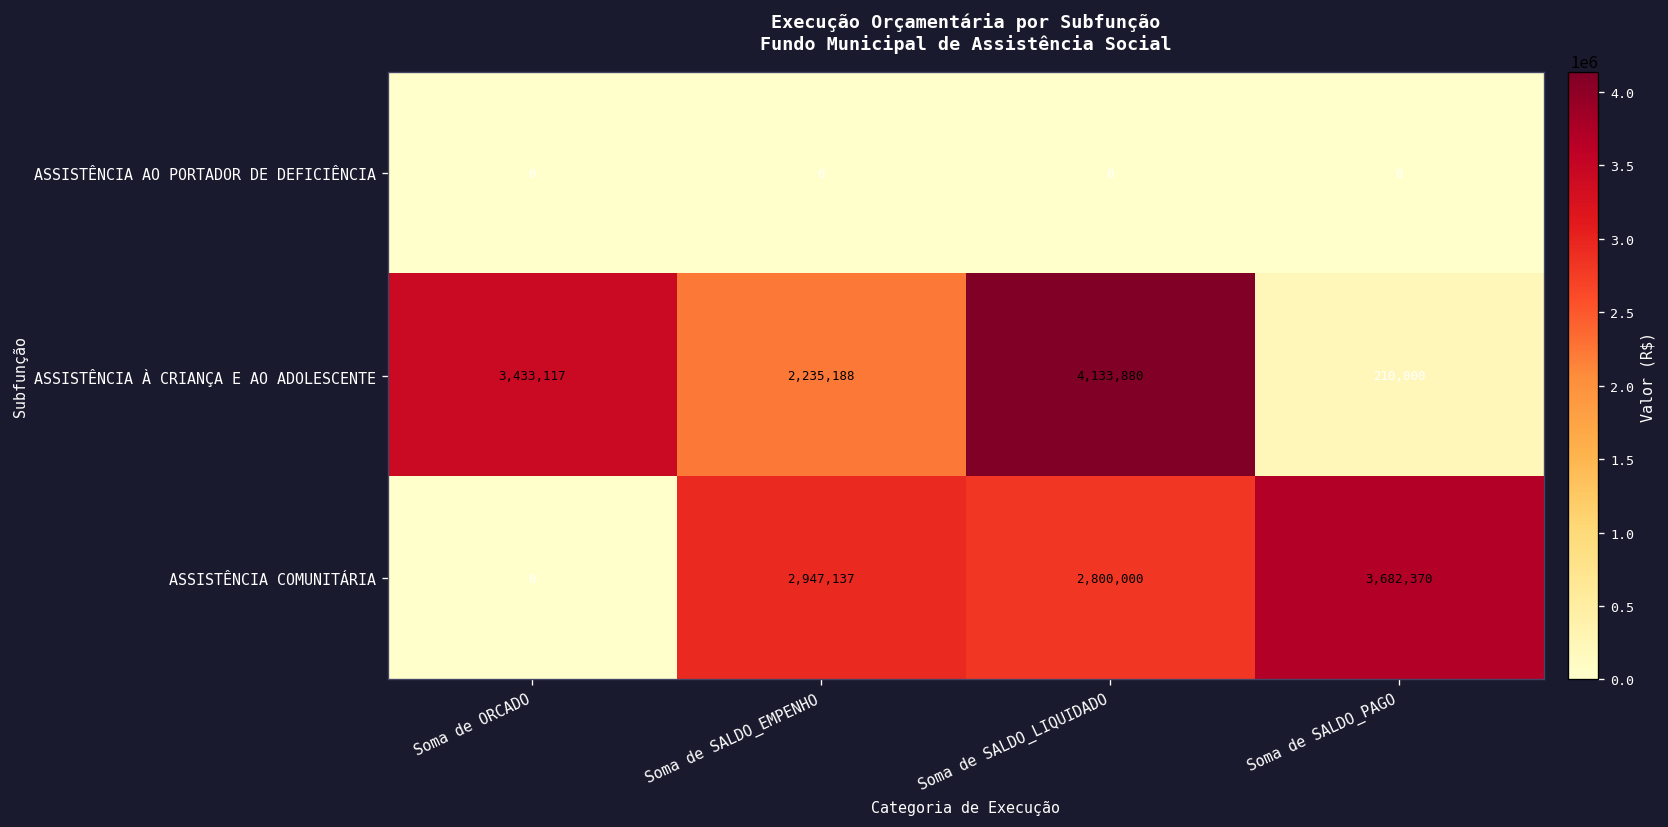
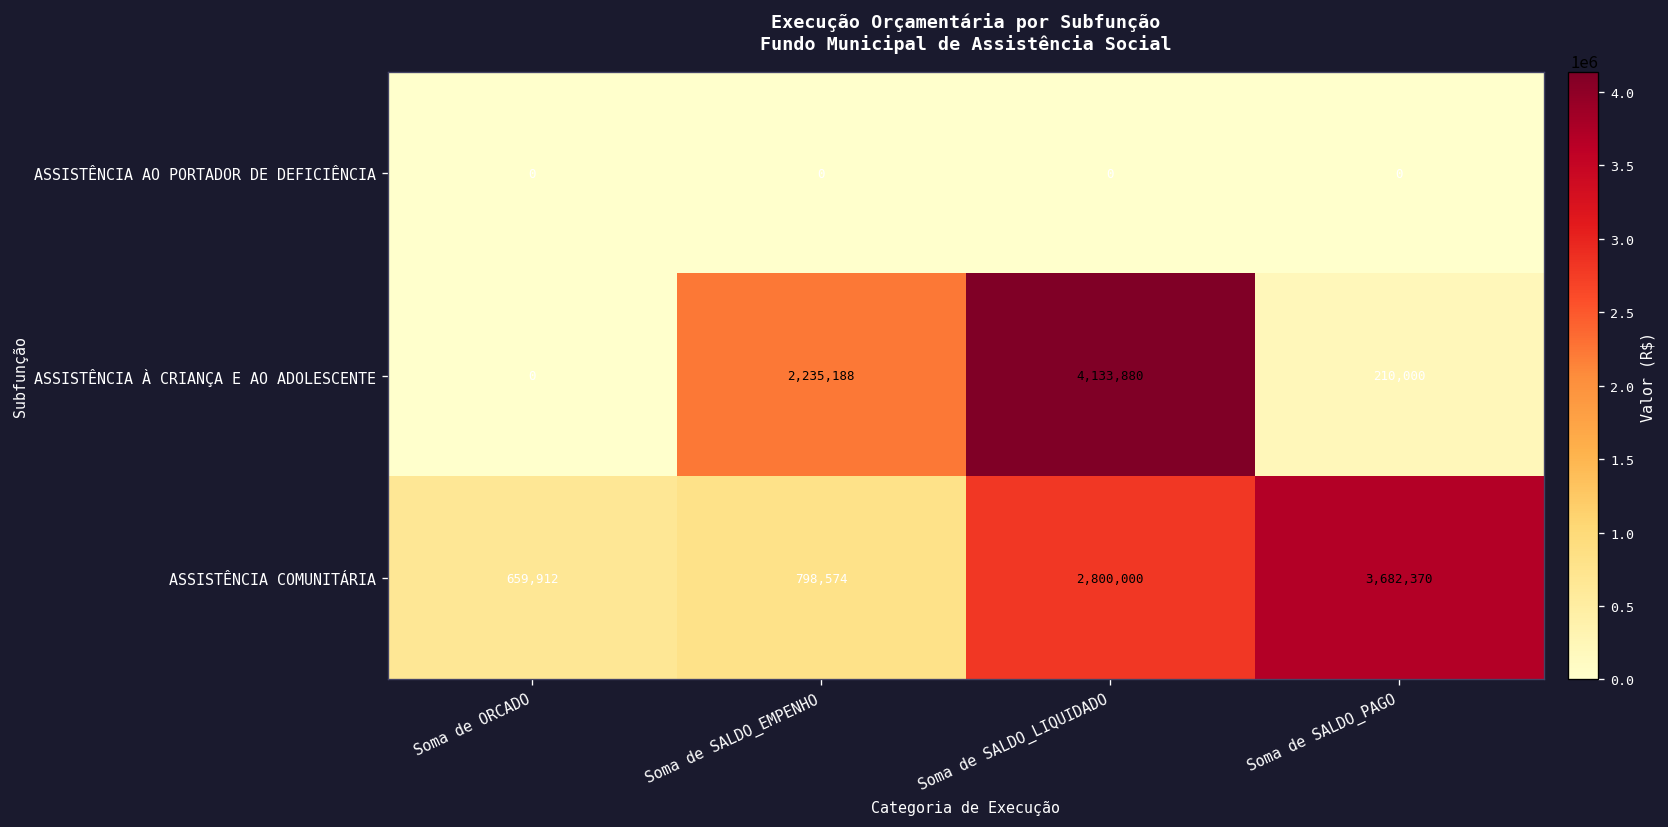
  {
    "ASSISTÊNCIA AO PORTADOR DE DEFICIÊNCIA": {
      "Soma de ORCADO": "0",
      "Soma de SALDO_EMPENHO": "0",
      "Soma de SALDO_LIQUIDADO": "0",
      "Soma de SALDO_PAGO": "0"
    },
    "ASSISTÊNCIA À CRIANÇA E AO ADOLESCENTE": {
-     "Soma de ORCADO": "3,433,117",
+     "Soma de ORCADO": "0",
      "Soma de SALDO_EMPENHO": "2,235,188",
      "Soma de SALDO_LIQUIDADO": "4,133,880",
      "Soma de SALDO_PAGO": "210,000"
    },
    "ASSISTÊNCIA COMUNITÁRIA": {
-     "Soma de ORCADO": "0",
-     "Soma de SALDO_EMPENHO": "2,947,137",
+     "Soma de ORCADO": "659,912",
+     "Soma de SALDO_EMPENHO": "798,574",
      "Soma de SALDO_LIQUIDADO": "2,800,000",
      "Soma de SALDO_PAGO": "3,682,370"
    }
  }
